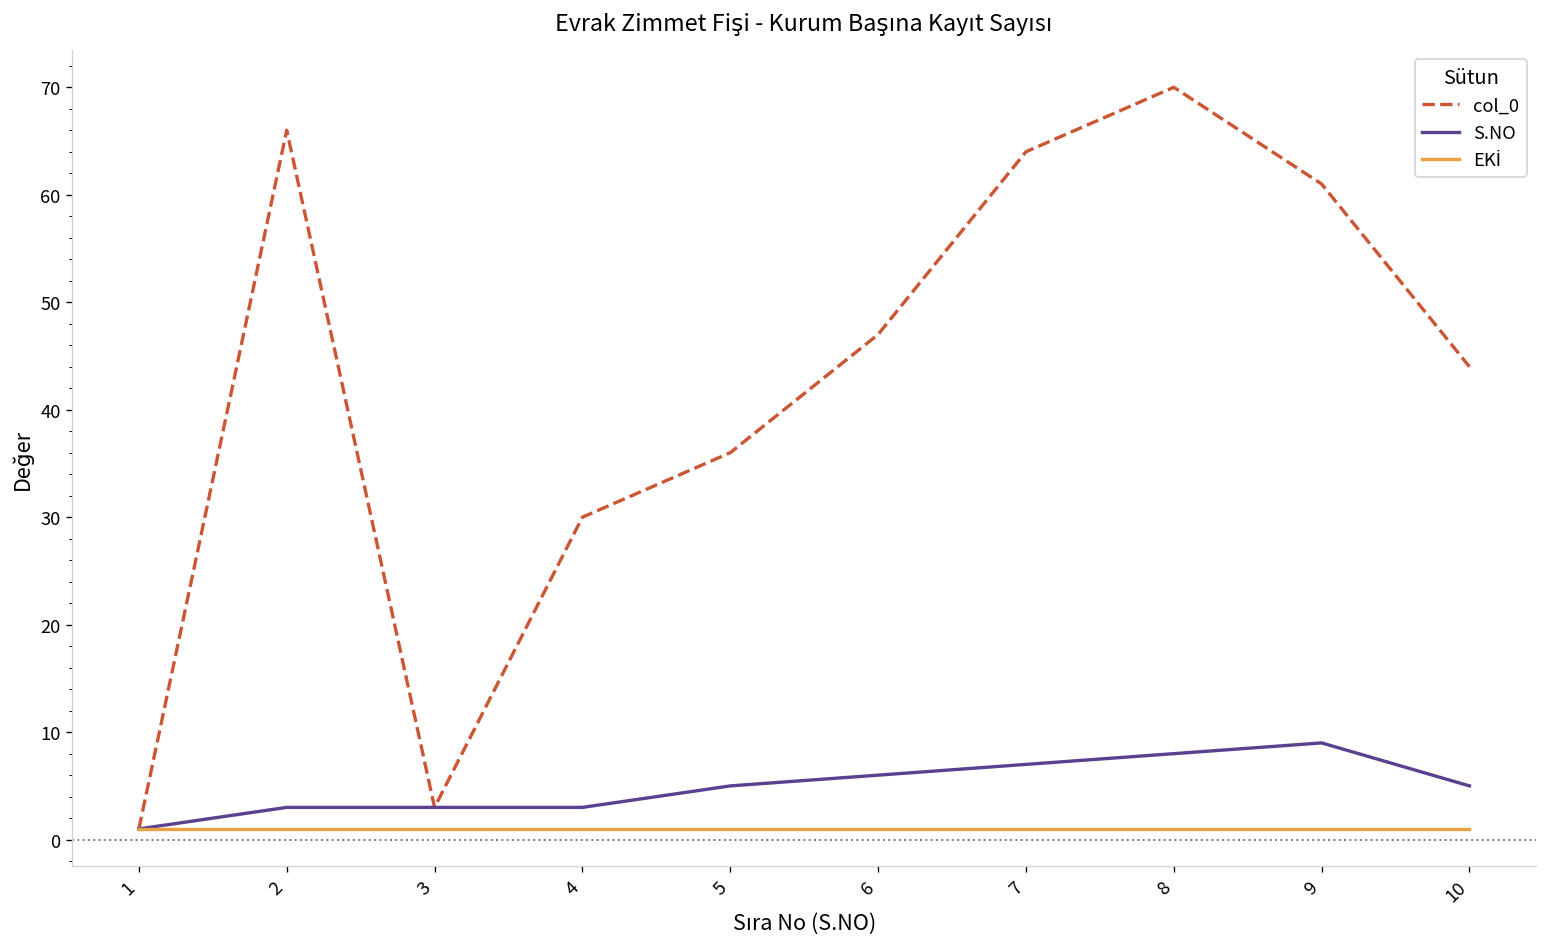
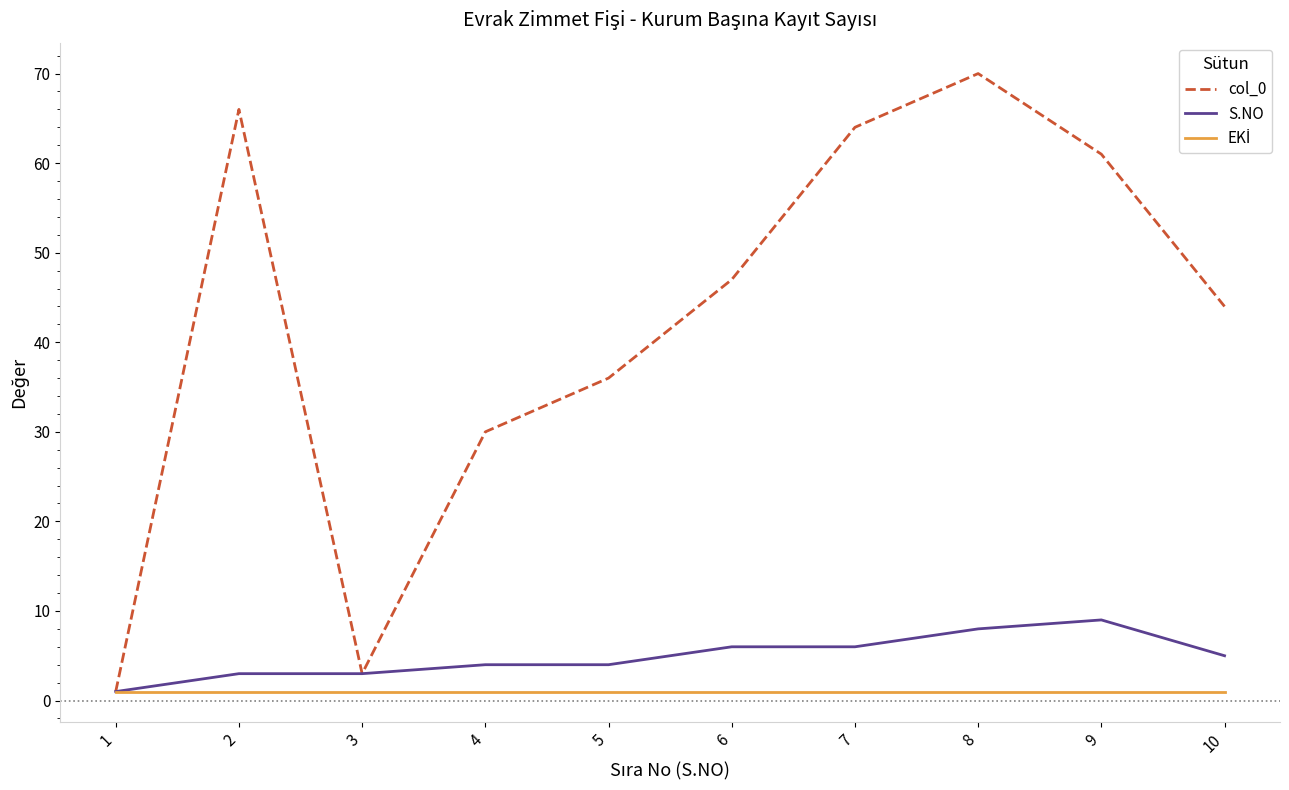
  {
    "col_0": {
      "2": 66,
      "4": 30,
      "5": 36,
      "6": 47,
      "7": 64,
      "8": 70,
      "9": 61,
      "10": 44
    },
    "S.NO": {
      "2": 3,
-     "4": 3,
-     "5": 5,
+     "4": 4,
+     "5": 4,
      "6": 6,
-     "7": 7,
+     "7": 6,
      "8": 8,
      "9": 9,
      "10": 5
    },
    "EKİ": {
      "2": 1,
      "3": 1,
      "4": 1,
      "5": 1,
      "6": 1,
      "7": 1,
      "8": 1,
      "9": 1,
      "10": 1
    }
  }
